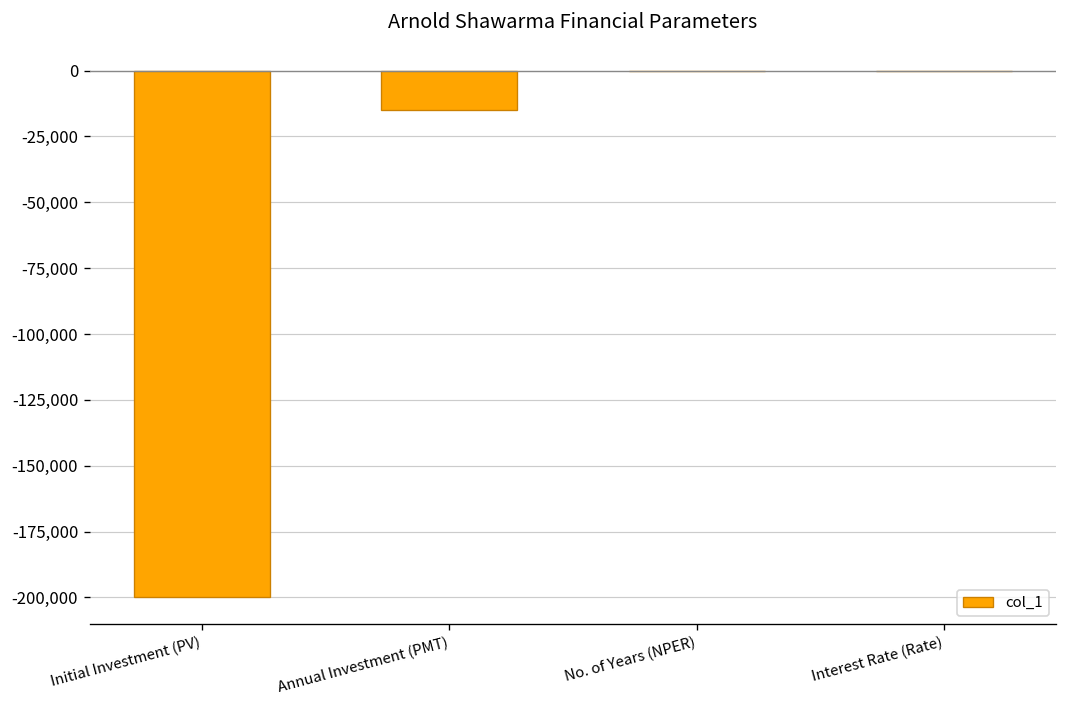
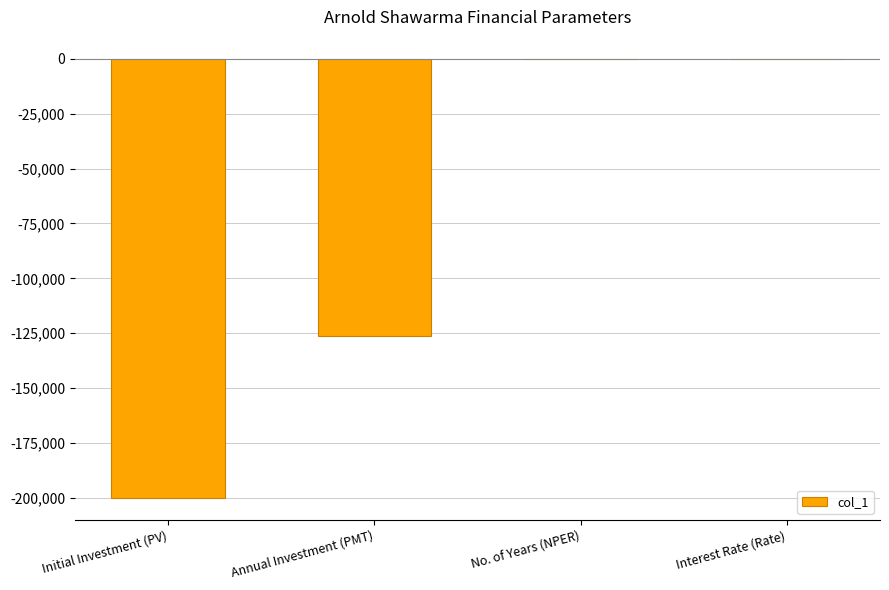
  {
    "Initial Investment (PV)": "-200,000",
-   "Annual Investment (PMT)": "-15,000"
+   "Annual Investment (PMT)": "-126,000"
  }
